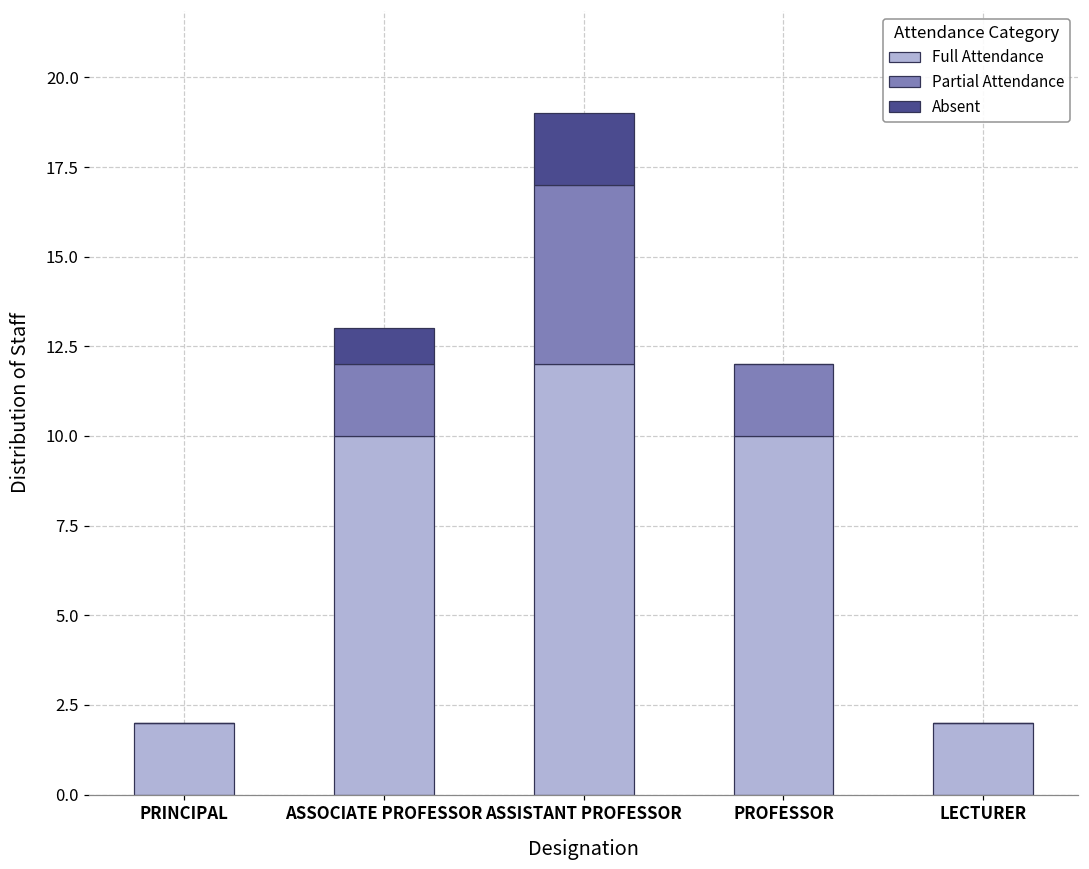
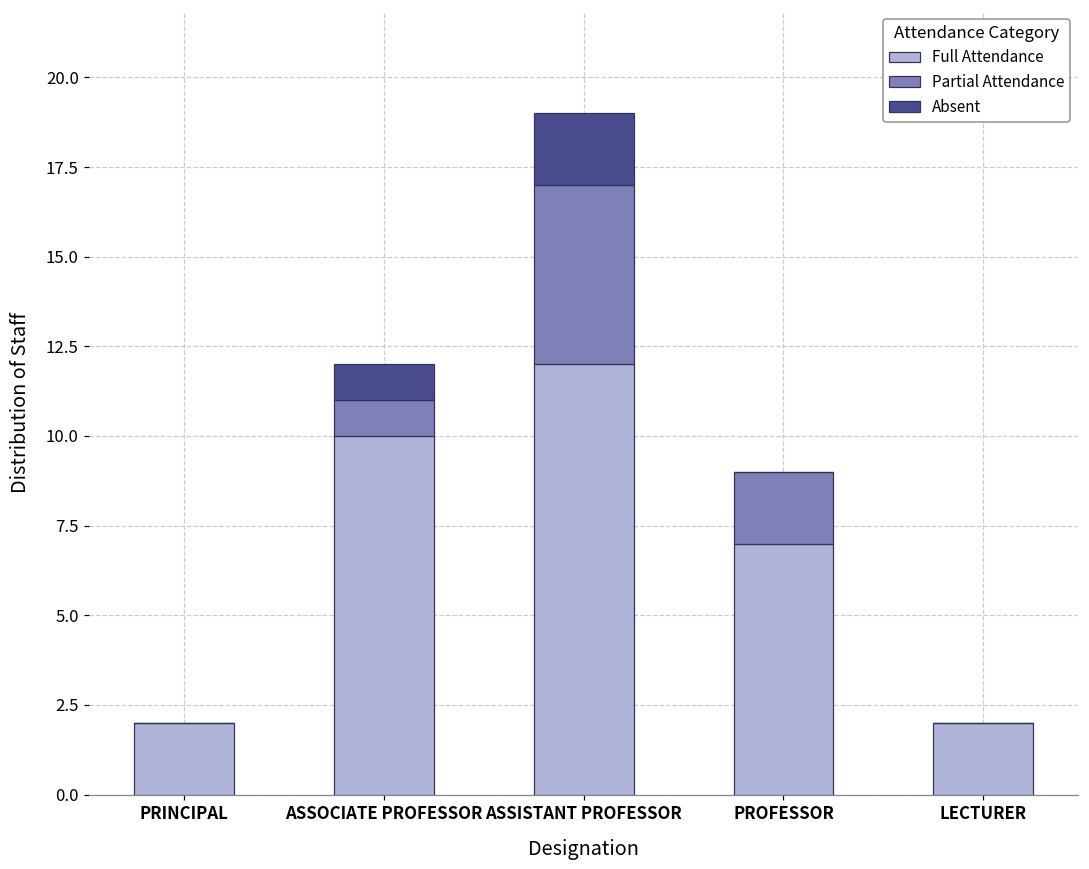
  {
    "Full Attendance": {
      "PRINCIPAL": 2,
      "ASSOCIATE PROFESSOR": 10,
      "ASSISTANT PROFESSOR": 12,
-     "PROFESSOR": 10,
+     "PROFESSOR": 7,
      "LECTURER": 2
    },
    "Partial Attendance": {
      "PRINCIPAL": 0,
-     "ASSOCIATE PROFESSOR": 2,
+     "ASSOCIATE PROFESSOR": 1,
      "ASSISTANT PROFESSOR": 5,
      "PROFESSOR": 2,
      "LECTURER": 0
    },
    "Absent": {
      "PRINCIPAL": 0,
      "ASSOCIATE PROFESSOR": 1,
      "ASSISTANT PROFESSOR": 2,
      "PROFESSOR": 0,
      "LECTURER": 0
    }
  }
